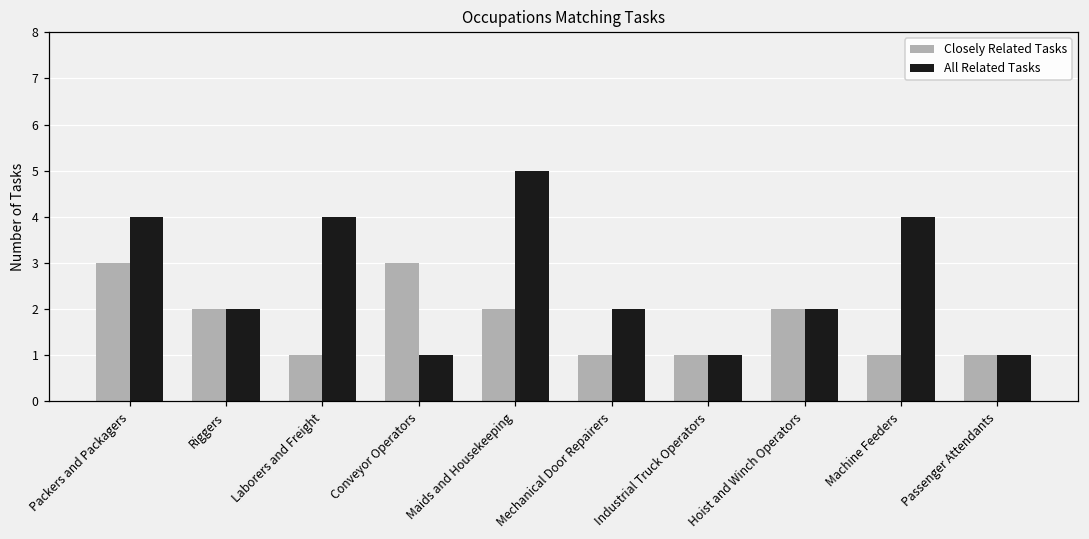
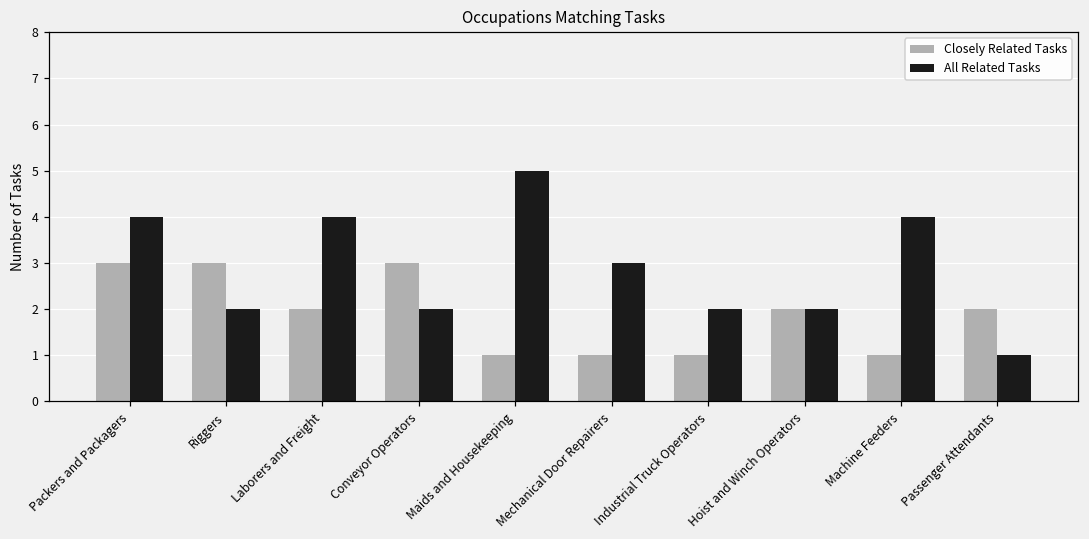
  {
    "Closely Related Tasks": {
      "Packers and Packagers": 3,
-     "Riggers": 2,
-     "Laborers and Freight": 1,
+     "Riggers": 3,
+     "Laborers and Freight": 2,
      "Conveyor Operators": 3,
-     "Maids and Housekeeping": 2,
+     "Maids and Housekeeping": 1,
      "Mechanical Door Repairers": 1,
      "Industrial Truck Operators": 1,
      "Hoist and Winch Operators": 2,
      "Machine Feeders": 1,
-     "Passenger Attendants": 1
+     "Passenger Attendants": 2
    },
    "All Related Tasks": {
      "Packers and Packagers": 4,
      "Riggers": 2,
      "Laborers and Freight": 4,
-     "Conveyor Operators": 1,
+     "Conveyor Operators": 2,
      "Maids and Housekeeping": 5,
-     "Mechanical Door Repairers": 2,
-     "Industrial Truck Operators": 1,
+     "Mechanical Door Repairers": 3,
+     "Industrial Truck Operators": 2,
      "Hoist and Winch Operators": 2,
      "Machine Feeders": 4,
      "Passenger Attendants": 1
    }
  }
